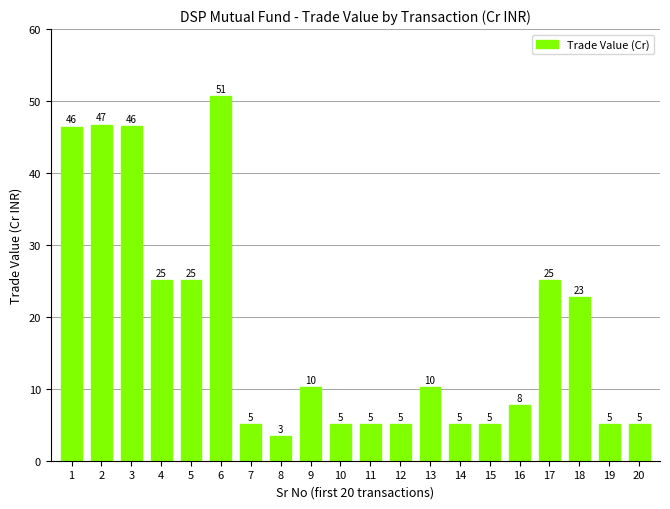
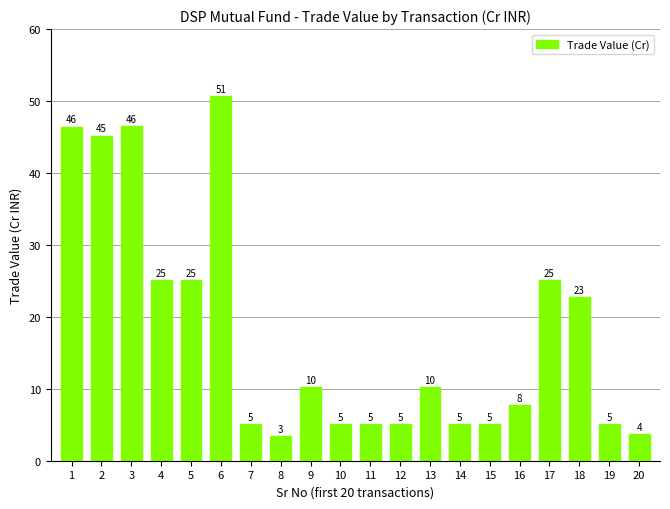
  {
    "1": 46,
-   "2": 47,
+   "2": 45,
    "3": 46,
    "4": 25,
    "5": 25,
    "6": 51,
    "7": 5,
    "8": 3,
    "9": 10,
    "10": 5,
    "11": 5,
    "12": 5,
    "13": 10,
    "14": 5,
    "15": 5,
    "16": 8,
    "17": 25,
    "18": 23,
    "19": 5,
-   "20": 5
+   "20": 4
  }
